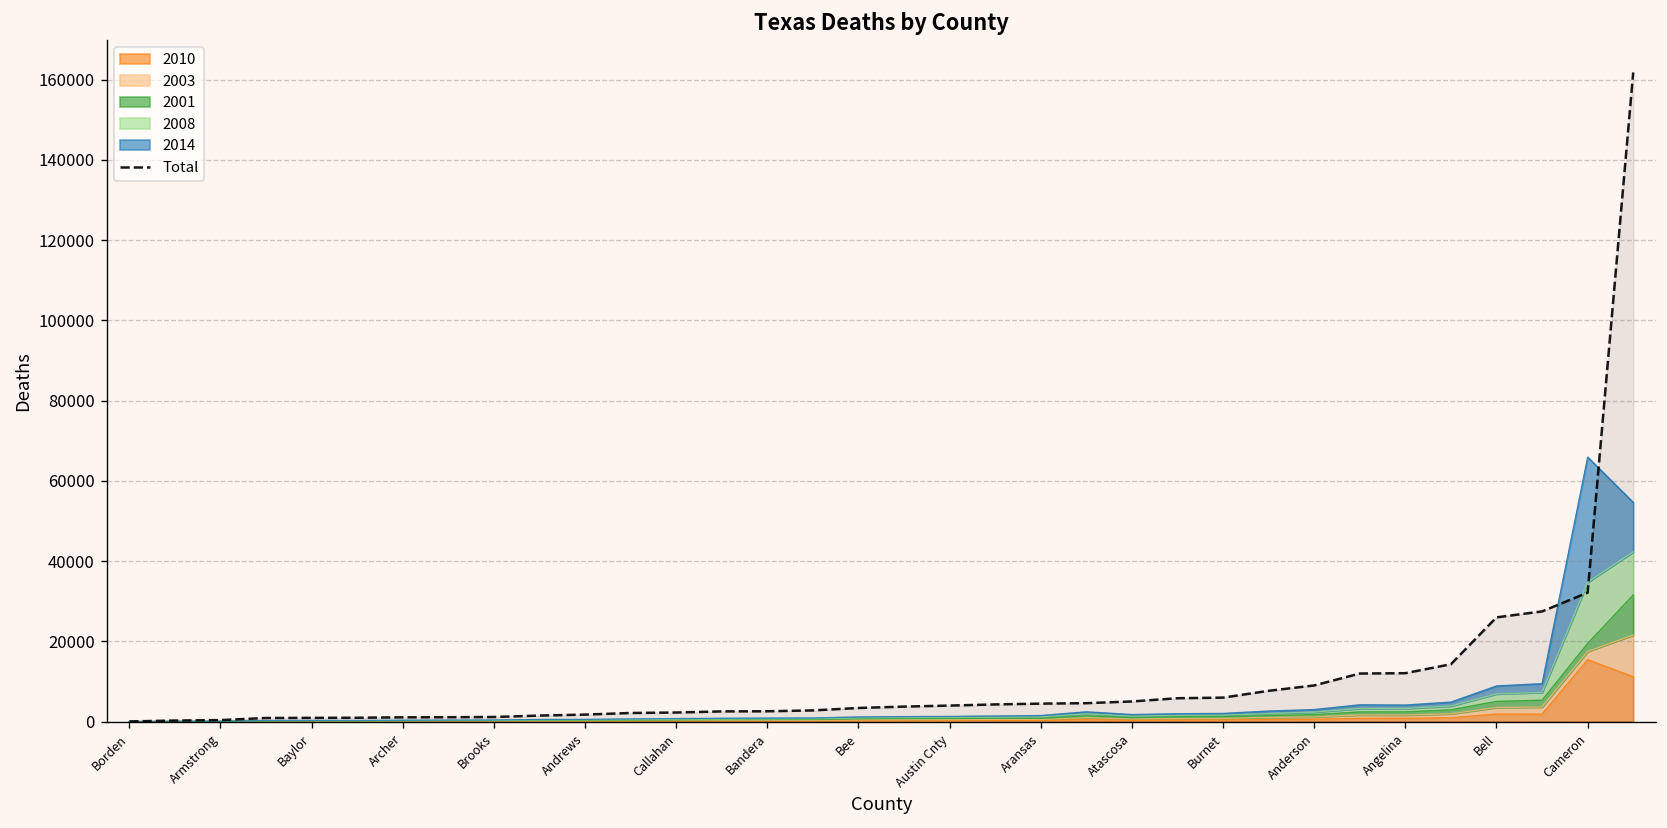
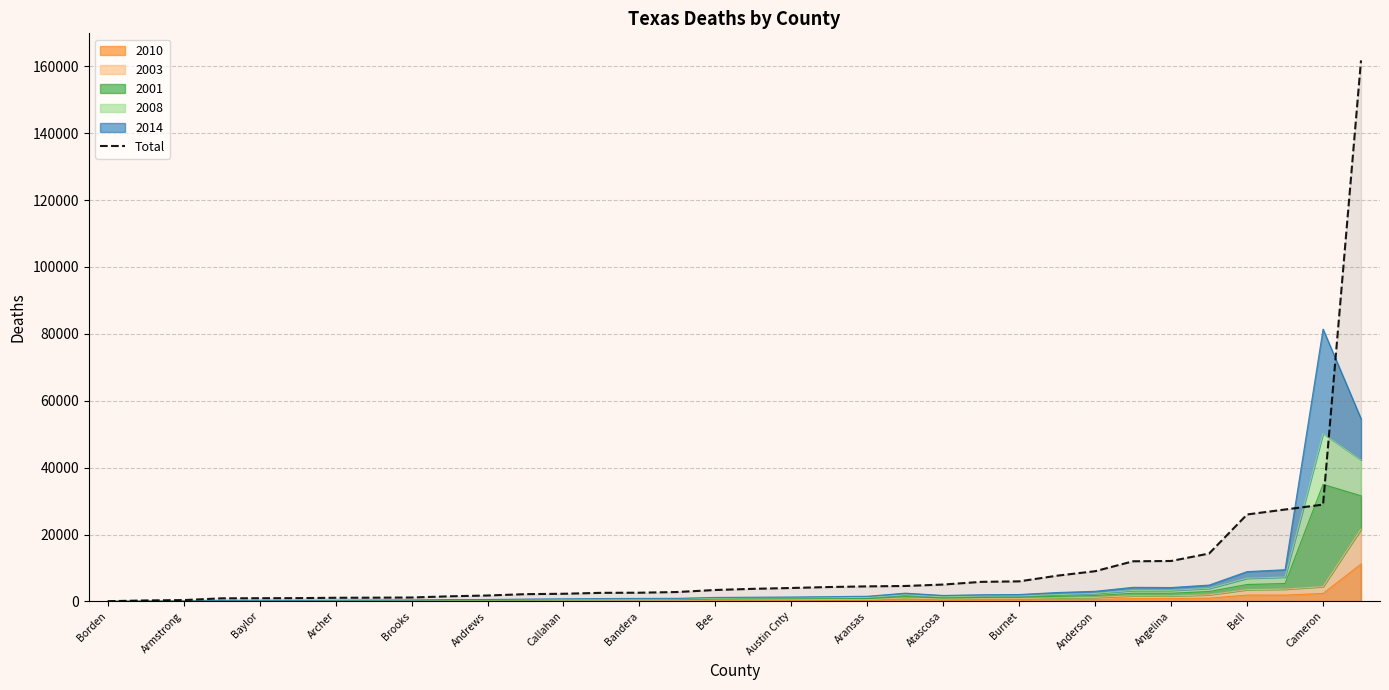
  {
    "2010": {
      "Angelina": 1000,
-     "Cameron": 15000
+     "Cameron": 2000
    },
    "2003": {
      "Cameron": 2000
    },
    "2001": {
-     "Cameron": 2000
+     "Cameron": 31000
    },
    "2008": {
      "Cameron": 15000
    },
    "2014": {
      "Cameron": 31000
    },
    "Total": {
      "Bee": 3000,
      "Atascosa": 5000,
      "Burnet": 6000,
      "Anderson": 9000,
      "Angelina": 12000,
-     "Cameron": 32000
+     "Cameron": 29000
    }
  }
